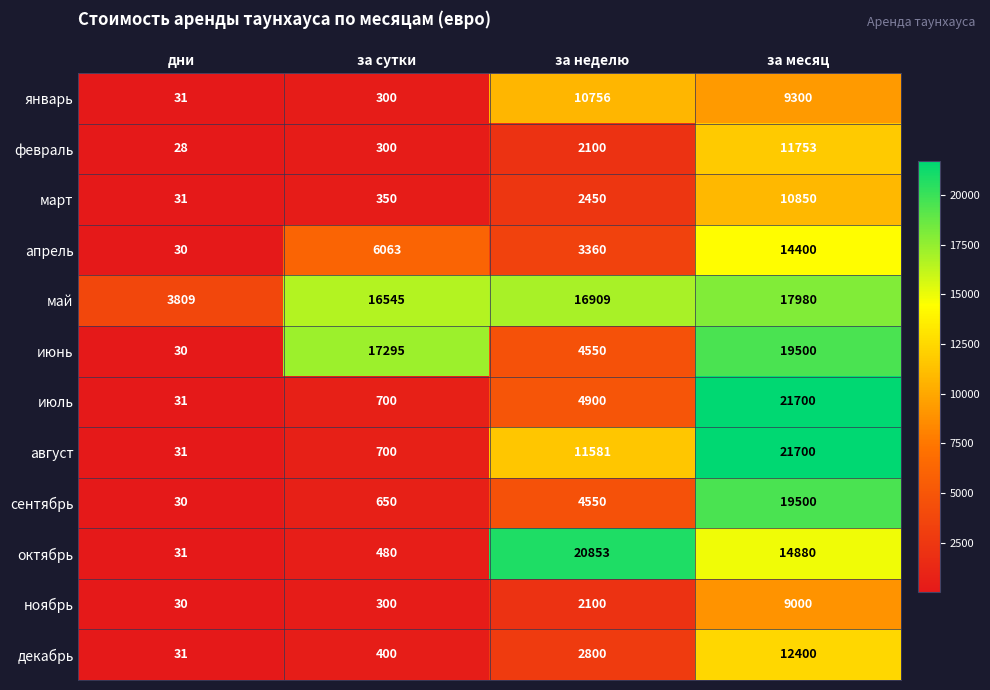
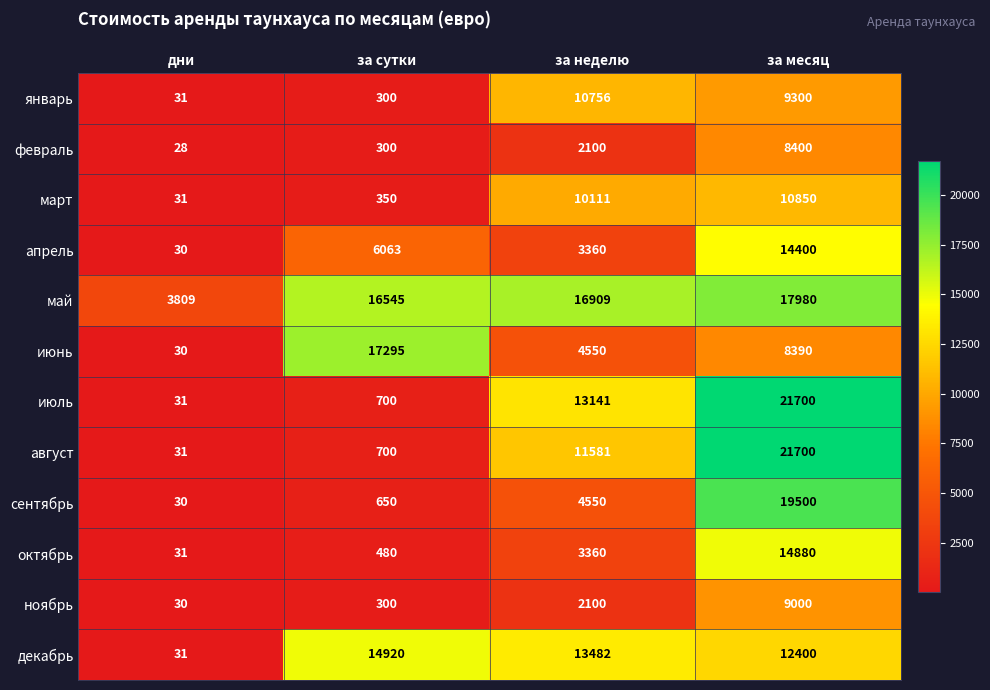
  {
    "январь": {
      "дни": 31,
      "за сутки": 300,
      "за неделю": 10756,
      "за месяц": 9300
    },
    "февраль": {
      "дни": 28,
      "за сутки": 300,
      "за неделю": 2100,
-     "за месяц": 11753
+     "за месяц": 8400
    },
    "март": {
      "дни": 31,
      "за сутки": 350,
-     "за неделю": 2450,
+     "за неделю": 10111,
      "за месяц": 10850
    },
    "апрель": {
      "дни": 30,
      "за сутки": 6063,
      "за неделю": 3360,
      "за месяц": 14400
    },
    "май": {
      "дни": 3809,
      "за сутки": 16545,
      "за неделю": 16909,
      "за месяц": 17980
    },
    "июнь": {
      "дни": 30,
      "за сутки": 17295,
      "за неделю": 4550,
-     "за месяц": 19500
+     "за месяц": 8390
    },
    "июль": {
      "дни": 31,
      "за сутки": 700,
-     "за неделю": 4900,
+     "за неделю": 13141,
      "за месяц": 21700
    },
    "август": {
      "дни": 31,
      "за сутки": 700,
      "за неделю": 11581,
      "за месяц": 21700
    },
    "сентябрь": {
      "дни": 30,
      "за сутки": 650,
      "за неделю": 4550,
      "за месяц": 19500
    },
    "октябрь": {
      "дни": 31,
      "за сутки": 480,
-     "за неделю": 20853,
+     "за неделю": 3360,
      "за месяц": 14880
    },
    "ноябрь": {
      "дни": 30,
      "за сутки": 300,
      "за неделю": 2100,
      "за месяц": 9000
    },
    "декабрь": {
      "дни": 31,
-     "за сутки": 400,
-     "за неделю": 2800,
+     "за сутки": 14920,
+     "за неделю": 13482,
      "за месяц": 12400
    }
  }
